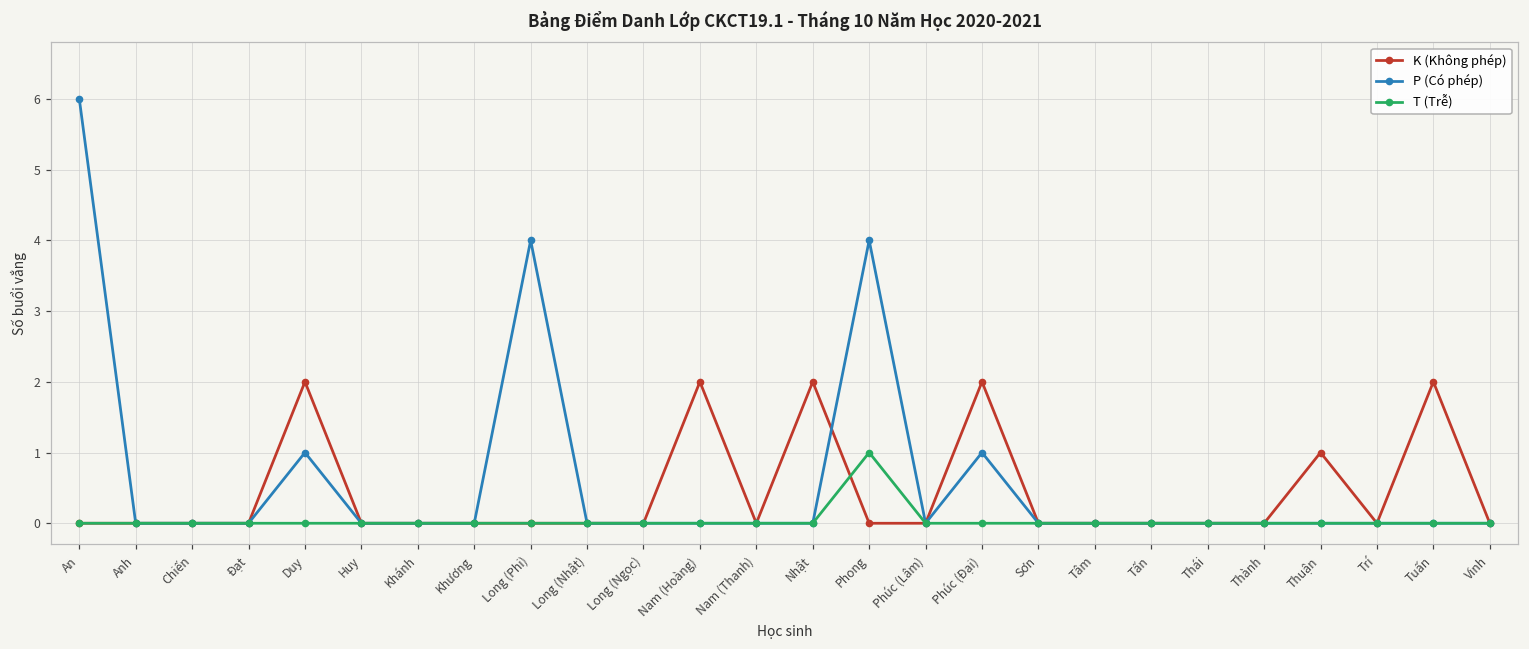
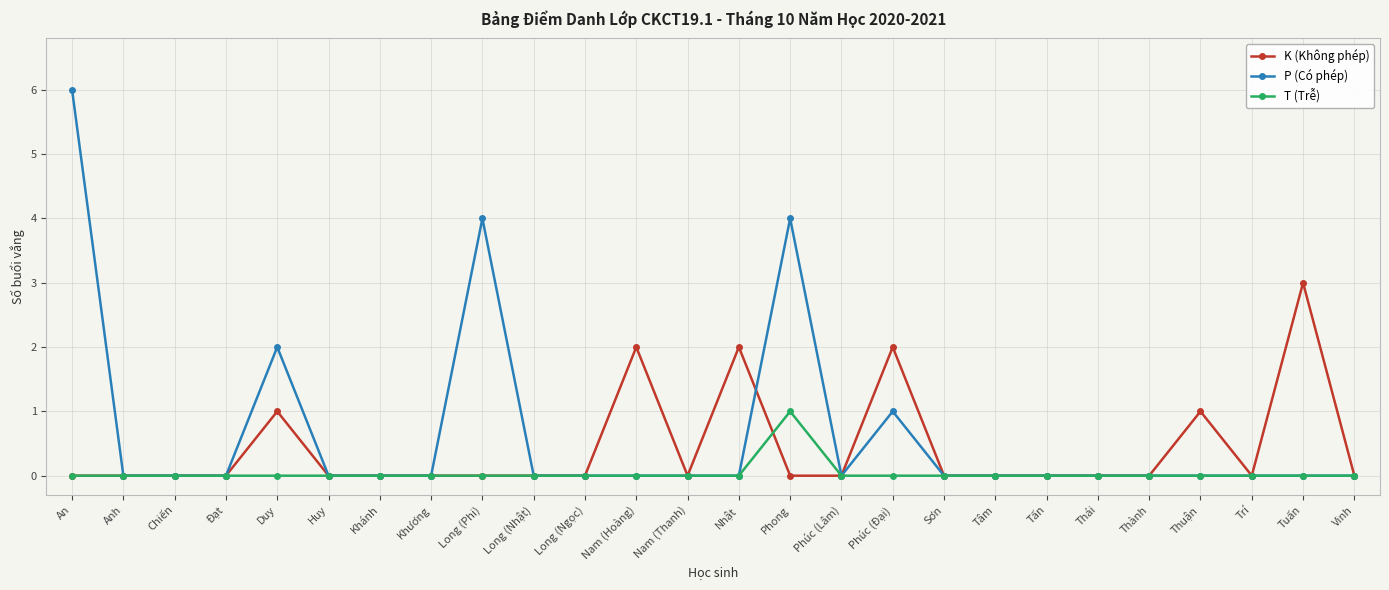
  {
    "K (Không phép)": {
-     "Duy": 2,
+     "Duy": 1,
      "Nam (Hoàng)": 2,
      "Nhật": 2,
      "Phong": 0,
      "Phúc (Đại)": 2,
      "Thuận": 1,
-     "Tuấn": 2
+     "Tuấn": 3
    },
    "P (Có phép)": {
      "An": 6,
-     "Duy": 1,
+     "Duy": 2,
      "Long (Phi)": 4,
      "Phong": 4,
      "Phúc (Đại)": 1
    },
    "T (Trễ)": {
      "Duy": 0,
      "Phong": 1,
      "Phúc (Đại)": 0
    }
  }
